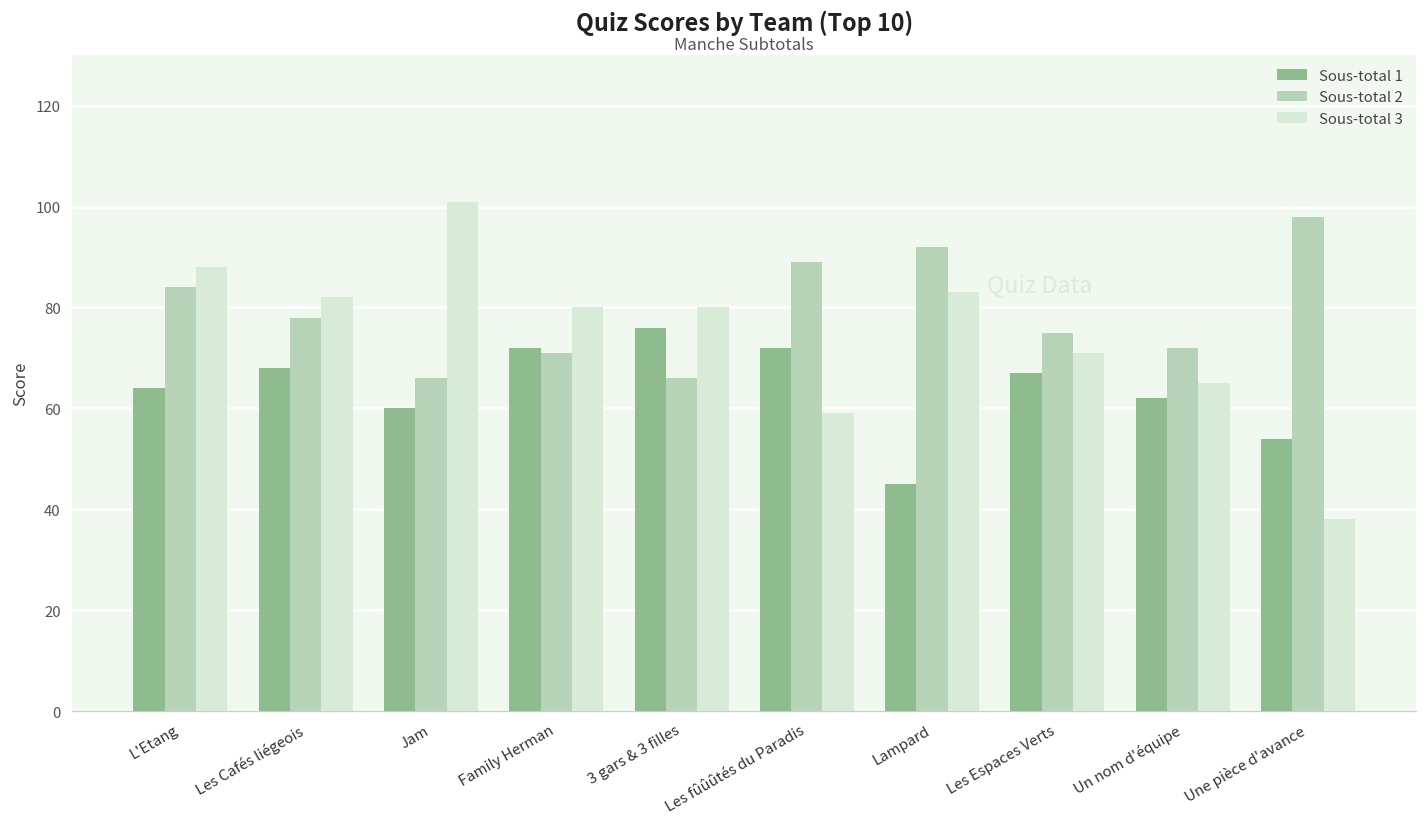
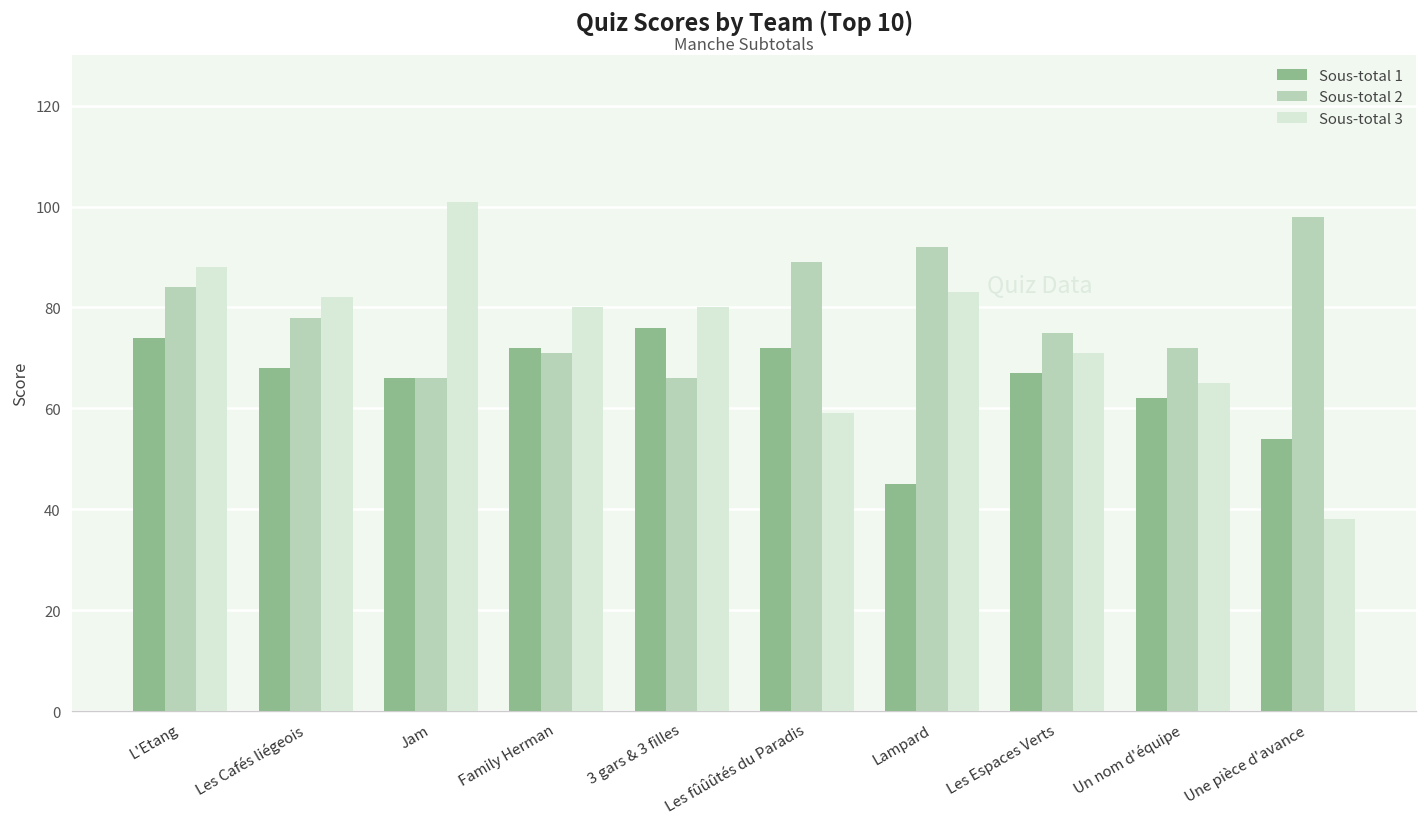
  {
    "Sous-total 1": {
-     "L'Etang": 64,
+     "L'Etang": 74,
      "Les Cafés liégeois": 68,
-     "Jam": 60,
+     "Jam": 66,
      "Family Herman": 72,
      "3 gars & 3 filles": 76,
      "Les fûûûtés du Paradis": 72,
      "Lampard": 45,
      "Les Espaces Verts": 67,
      "Un nom d'équipe": 62,
      "Une pièce d'avance": 54
    }
  }
